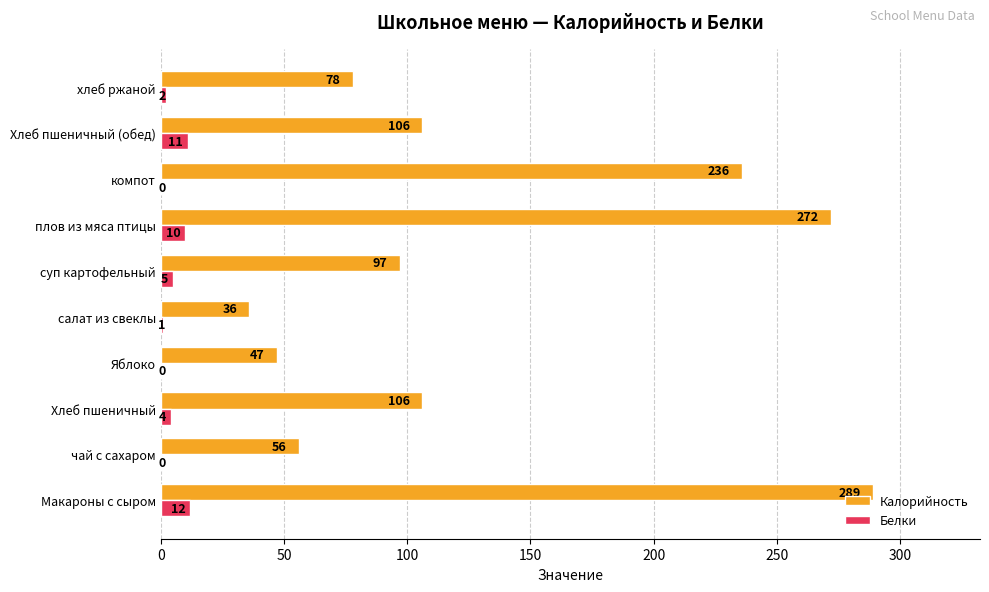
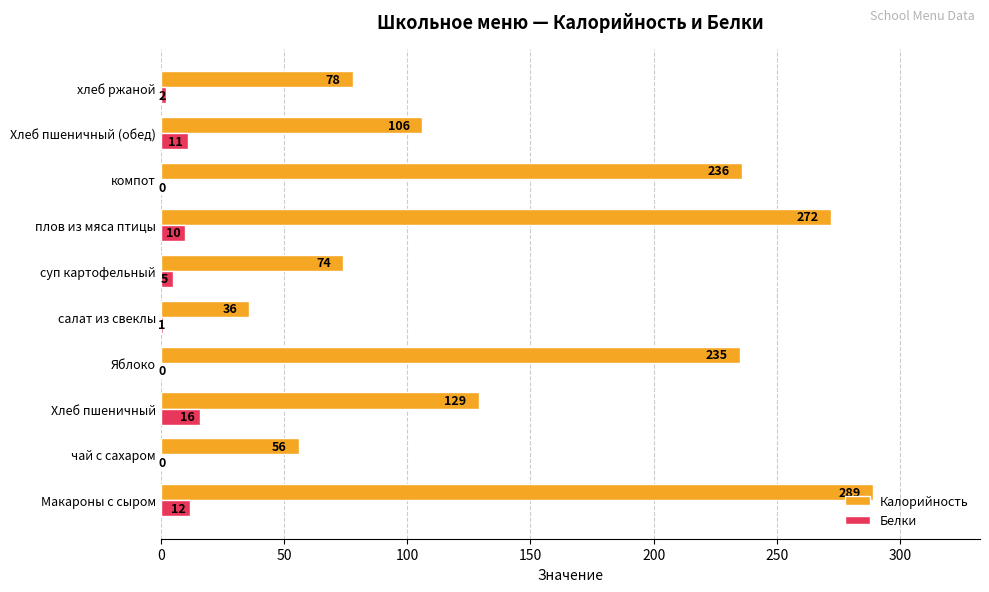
  {
    "Калорийность": {
      "хлеб ржаной": 78,
      "Хлеб пшеничный (обед)": 106,
      "компот": 236,
      "плов из мяса птицы": 272,
-     "суп картофельный": 97,
+     "суп картофельный": 74,
      "салат из свеклы": 36,
-     "Яблоко": 47,
-     "Хлеб пшеничный": 106,
+     "Яблоко": 235,
+     "Хлеб пшеничный": 129,
      "чай с сахаром": 56,
      "Макароны с сыром": 289
    },
    "Белки": {
      "хлеб ржаной": 2,
      "Хлеб пшеничный (обед)": 11,
      "компот": 0,
      "плов из мяса птицы": 10,
      "суп картофельный": 5,
      "салат из свеклы": 1,
      "Яблоко": 0,
-     "Хлеб пшеничный": 4,
+     "Хлеб пшеничный": 16,
      "чай с сахаром": 0,
      "Макароны с сыром": 12
    }
  }
